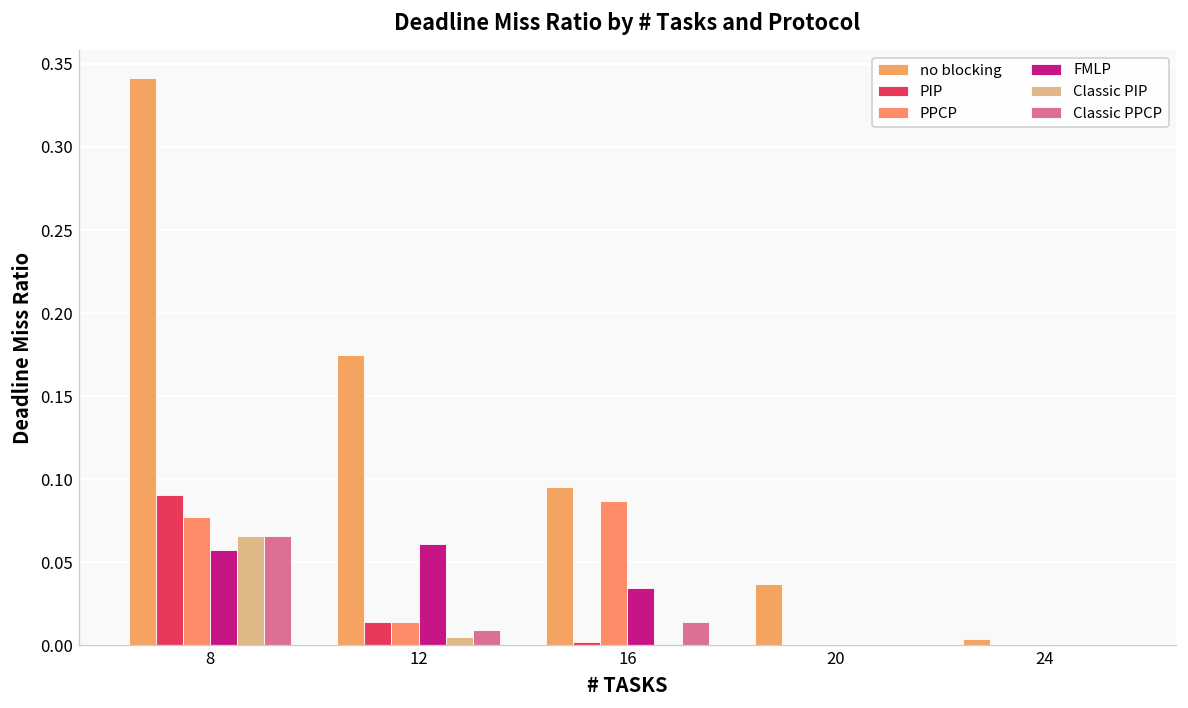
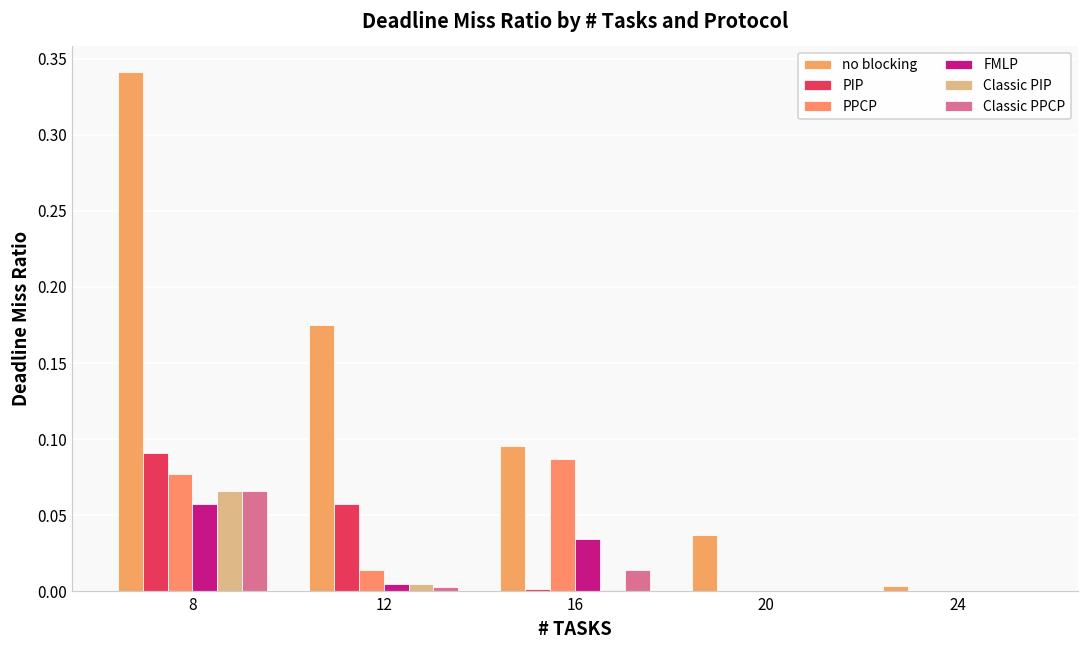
  {
    "PIP": {
      "8": 0.091,
-     "12": 0.014,
+     "12": 0.057,
      "16": 0.002,
      "20": 0.000,
      "24": 0.000
    },
    "FMLP": {
      "8": 0.057,
-     "12": 0.061,
+     "12": 0.005,
      "16": 0.034,
      "20": 0.000,
      "24": 0.000
    },
    "Classic PPCP": {
      "8": 0.066,
-     "12": 0.009,
+     "12": 0.003,
      "16": 0.014,
      "20": 0.000,
      "24": 0.000
    }
  }
